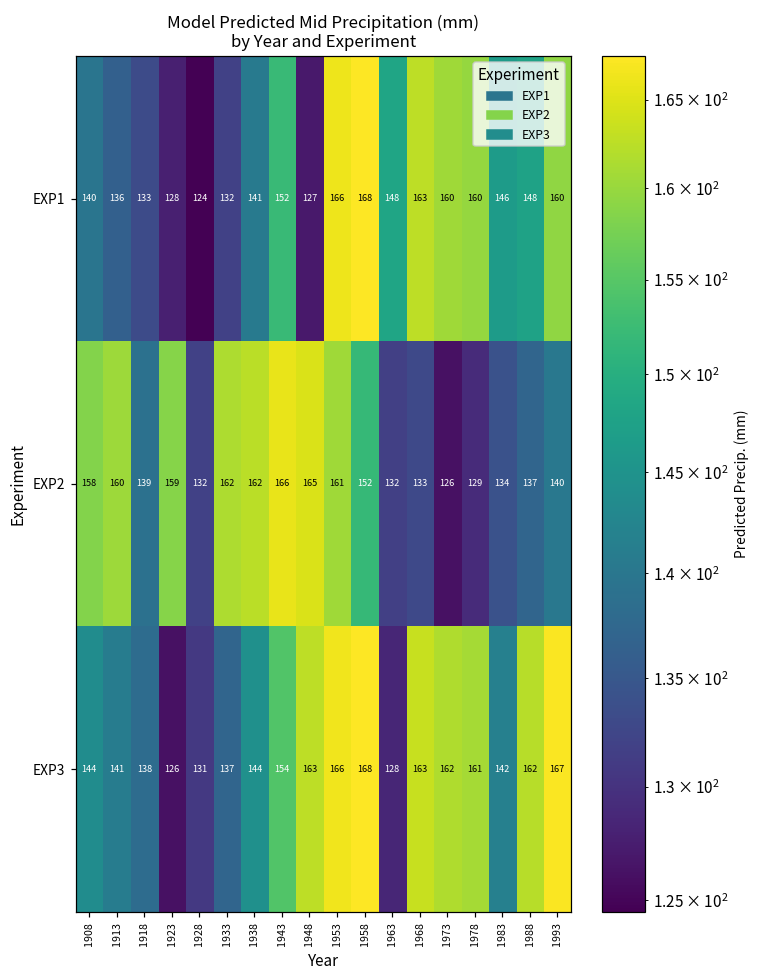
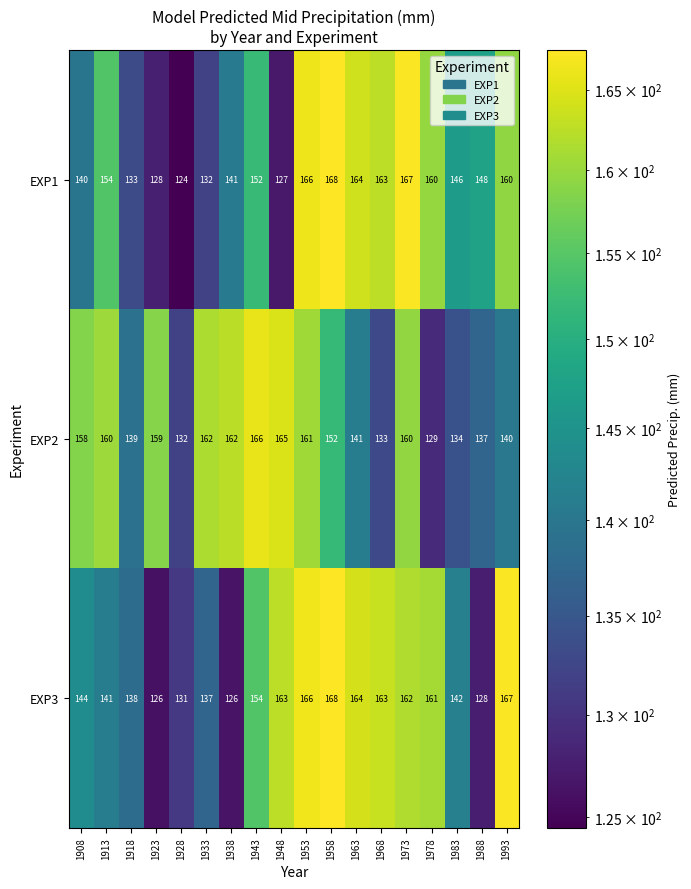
  {
    "EXP1": {
      "1908": 140,
-     "1913": 136,
+     "1913": 154,
      "1918": 133,
      "1923": 128,
      "1928": 124,
      "1933": 132,
      "1938": 141,
      "1943": 152,
      "1948": 127,
      "1953": 166,
      "1958": 168,
-     "1963": 148,
+     "1963": 164,
      "1968": 163,
-     "1973": 160,
+     "1973": 167,
      "1978": 160,
      "1983": 146,
      "1988": 148,
      "1993": 160
    },
    "EXP2": {
      "1908": 158,
      "1913": 160,
      "1918": 139,
      "1923": 159,
      "1928": 132,
      "1933": 162,
      "1938": 162,
      "1943": 166,
      "1948": 165,
      "1953": 161,
      "1958": 152,
-     "1963": 132,
+     "1963": 141,
      "1968": 133,
-     "1973": 126,
+     "1973": 160,
      "1978": 129,
      "1983": 134,
      "1988": 137,
      "1993": 140
    },
    "EXP3": {
      "1908": 144,
      "1913": 141,
      "1918": 138,
      "1923": 126,
      "1928": 131,
      "1933": 137,
-     "1938": 144,
+     "1938": 126,
      "1943": 154,
      "1948": 163,
      "1953": 166,
      "1958": 168,
-     "1963": 128,
+     "1963": 164,
      "1968": 163,
      "1973": 162,
      "1978": 161,
      "1983": 142,
-     "1988": 162,
+     "1988": 128,
      "1993": 167
    }
  }
